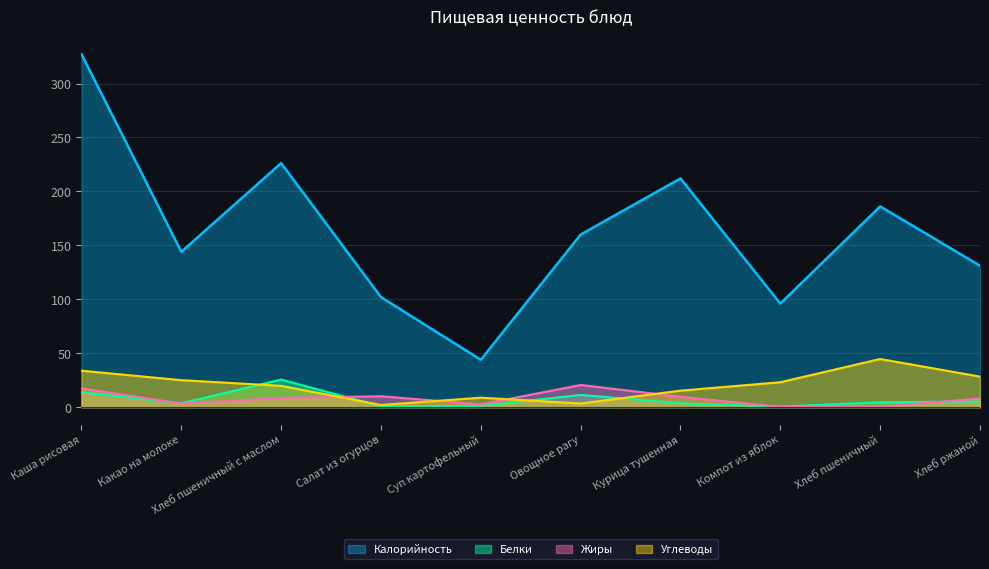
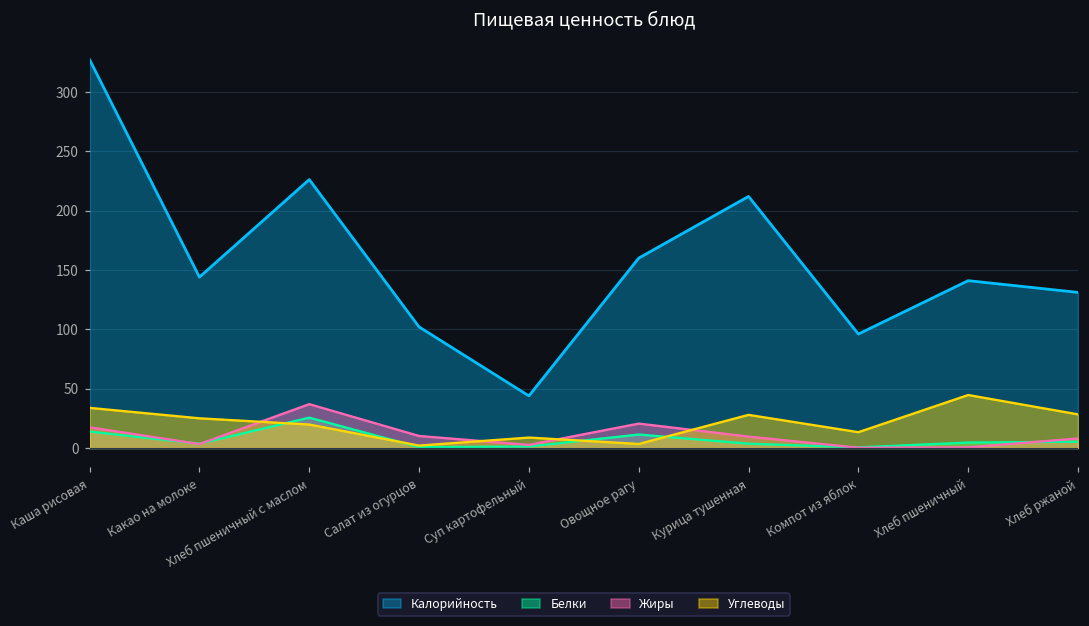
  {
    "Калорийность": {
      "Каша рисовая": 327,
      "Какао на молоке": 144,
      "Хлеб пшеничный с маслом": 226,
      "Салат из огурцов": 102,
      "Суп картофельный": 44,
      "Овощное рагу": 160,
      "Курица тушенная": 212,
      "Компот из яблок": 96,
-     "Хлеб пшеничный": 186,
+     "Хлеб пшеничный": 141,
      "Хлеб ржаной": 131
    },
    "Белки": {
      "Каша рисовая": 14,
      "Хлеб пшеничный с маслом": 26,
      "Овощное рагу": 11,
      "Курица тушенная": 4,
      "Хлеб пшеничный": 5,
      "Хлеб ржаной": 5
    },
    "Жиры": {
      "Каша рисовая": 17,
-     "Хлеб пшеничный с маслом": 9,
+     "Хлеб пшеничный с маслом": 37,
      "Салат из огурцов": 10,
      "Овощное рагу": 21,
      "Курица тушенная": 10,
      "Хлеб пшеничный": 0,
      "Хлеб ржаной": 8
    },
    "Углеводы": {
      "Каша рисовая": 34,
      "Какао на молоке": 25,
      "Хлеб пшеничный с маслом": 20,
      "Суп картофельный": 9,
      "Овощное рагу": 3,
-     "Курица тушенная": 15,
-     "Компот из яблок": 23,
+     "Курица тушенная": 28,
+     "Компот из яблок": 13,
      "Хлеб пшеничный": 45,
      "Хлеб ржаной": 28
    }
  }
